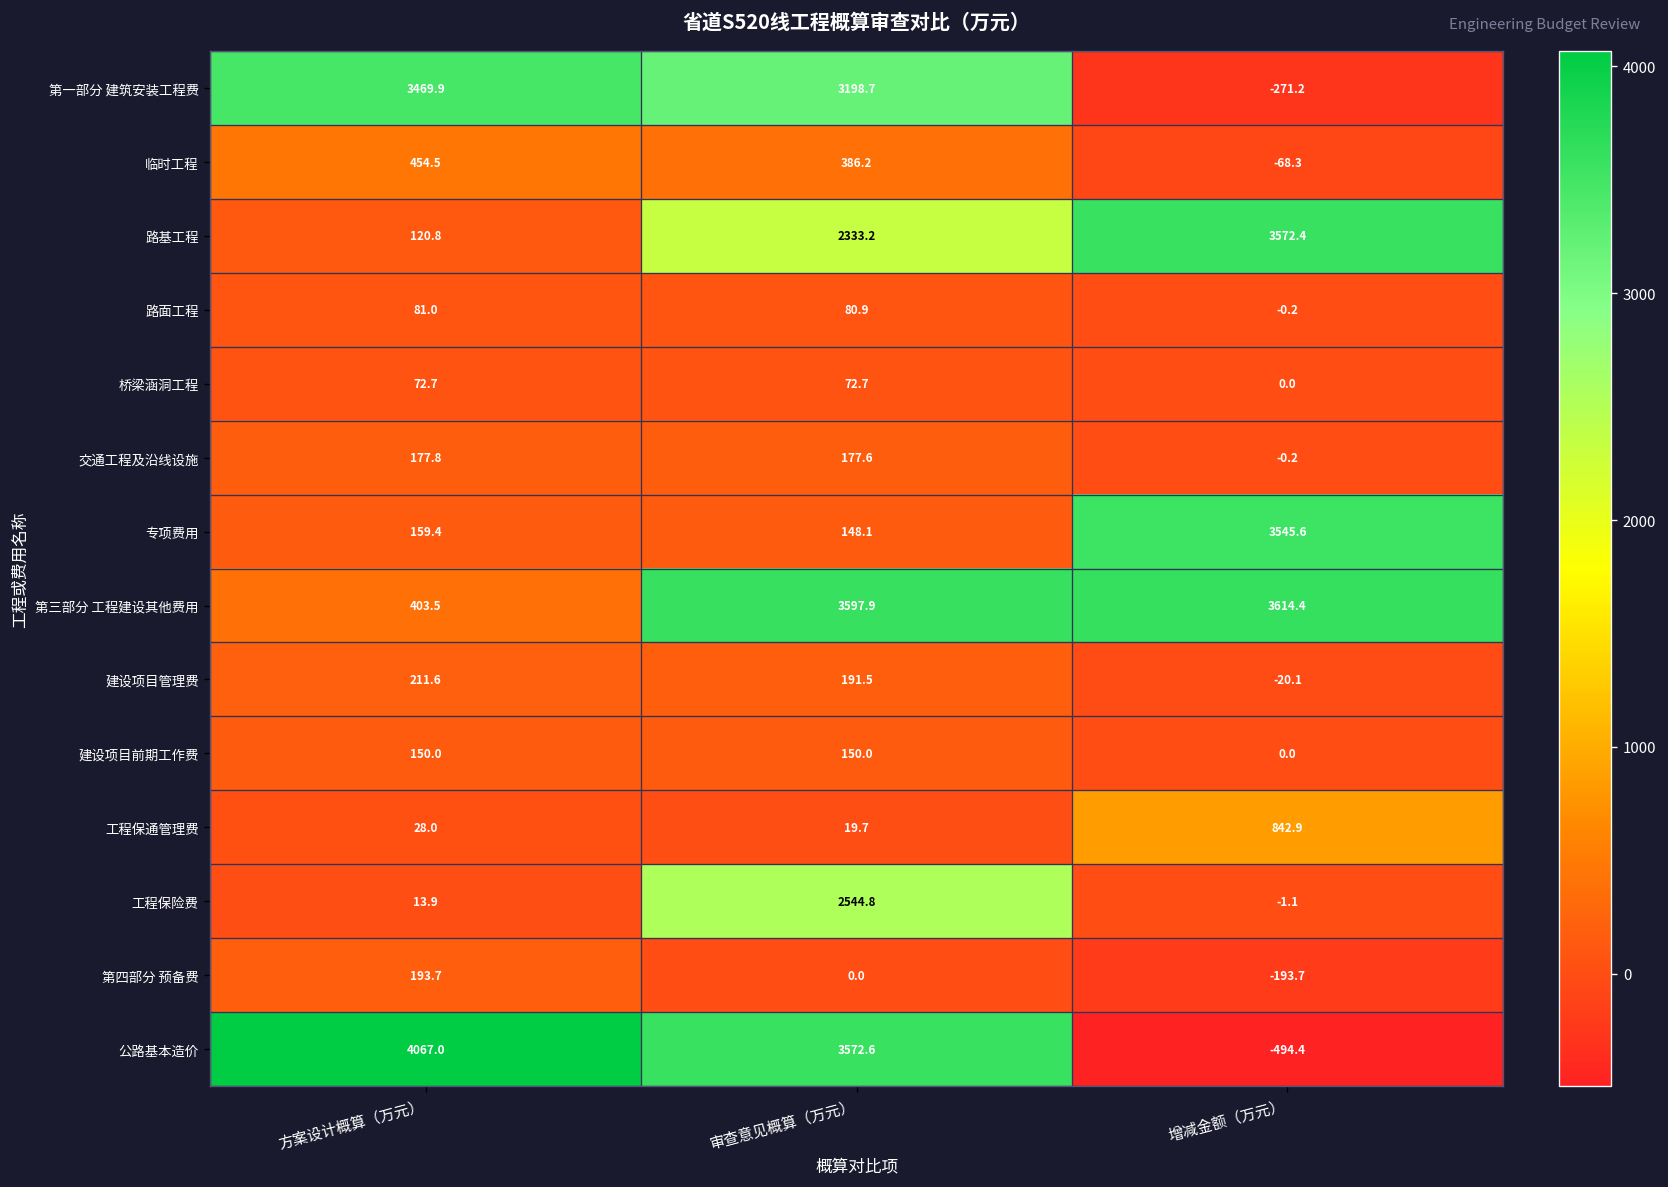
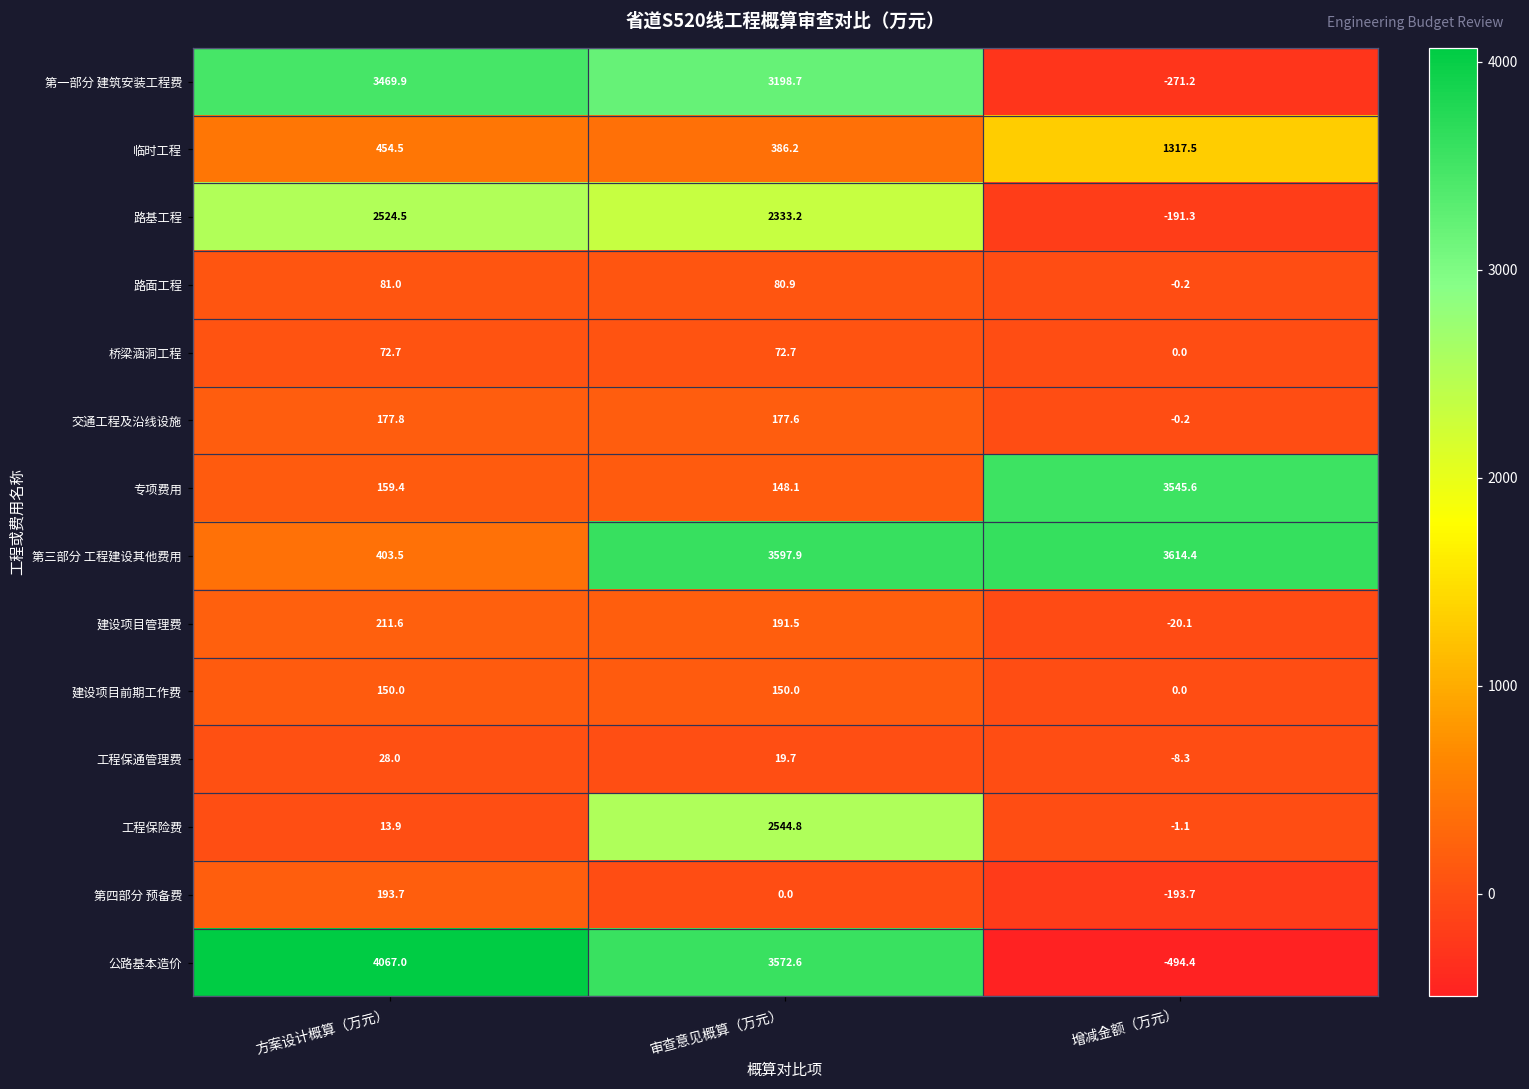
  {
    "第一部分 建筑安装工程费": {
      "方案设计概算（万元）": 3469.9,
      "审查意见概算（万元）": 3198.7,
      "增减金额（万元）": -271.2
    },
    "临时工程": {
      "方案设计概算（万元）": 454.5,
      "审查意见概算（万元）": 386.2,
-     "增减金额（万元）": -68.3
+     "增减金额（万元）": 1317.5
    },
    "路基工程": {
-     "方案设计概算（万元）": 120.8,
+     "方案设计概算（万元）": 2524.5,
      "审查意见概算（万元）": 2333.2,
-     "增减金额（万元）": 3572.4
+     "增减金额（万元）": -191.3
    },
    "路面工程": {
      "方案设计概算（万元）": 81.0,
      "审查意见概算（万元）": 80.9,
      "增减金额（万元）": -0.2
    },
    "桥梁涵洞工程": {
      "方案设计概算（万元）": 72.7,
      "审查意见概算（万元）": 72.7,
      "增减金额（万元）": 0.0
    },
    "交通工程及沿线设施": {
      "方案设计概算（万元）": 177.8,
      "审查意见概算（万元）": 177.6,
      "增减金额（万元）": -0.2
    },
    "专项费用": {
      "方案设计概算（万元）": 159.4,
      "审查意见概算（万元）": 148.1,
      "增减金额（万元）": 3545.6
    },
    "第三部分 工程建设其他费用": {
      "方案设计概算（万元）": 403.5,
      "审查意见概算（万元）": 3597.9,
      "增减金额（万元）": 3614.4
    },
    "建设项目管理费": {
      "方案设计概算（万元）": 211.6,
      "审查意见概算（万元）": 191.5,
      "增减金额（万元）": -20.1
    },
    "建设项目前期工作费": {
      "方案设计概算（万元）": 150.0,
      "审查意见概算（万元）": 150.0,
      "增减金额（万元）": 0.0
    },
    "工程保通管理费": {
      "方案设计概算（万元）": 28.0,
      "审查意见概算（万元）": 19.7,
-     "增减金额（万元）": 842.9
+     "增减金额（万元）": -8.3
    },
    "工程保险费": {
      "方案设计概算（万元）": 13.9,
      "审查意见概算（万元）": 2544.8,
      "增减金额（万元）": -1.1
    },
    "第四部分 预备费": {
      "方案设计概算（万元）": 193.7,
      "审查意见概算（万元）": 0.0,
      "增减金额（万元）": -193.7
    },
    "公路基本造价": {
      "方案设计概算（万元）": 4067.0,
      "审查意见概算（万元）": 3572.6,
      "增减金额（万元）": -494.4
    }
  }
